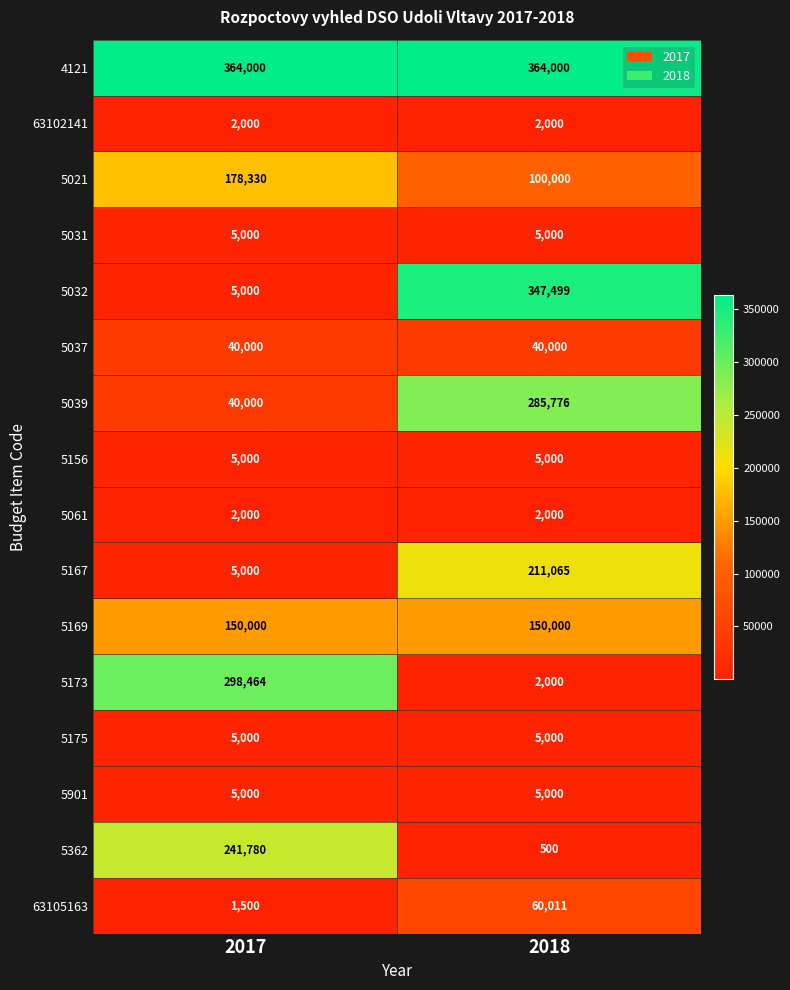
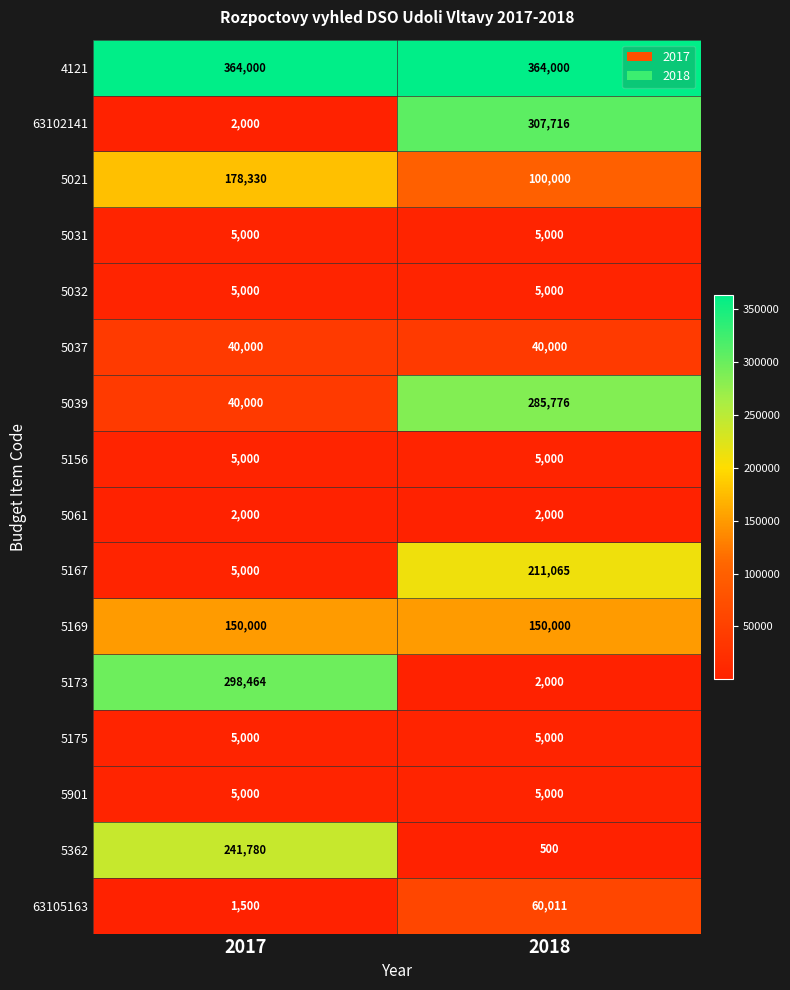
  {
    "4121": {
      "2017": "364,000",
      "2018": "364,000"
    },
    "63102141": {
      "2017": "2,000",
-     "2018": "2,000"
+     "2018": "307,716"
    },
    "5021": {
      "2017": "178,330",
      "2018": "100,000"
    },
    "5031": {
      "2017": "5,000",
      "2018": "5,000"
    },
    "5032": {
      "2017": "5,000",
-     "2018": "347,499"
+     "2018": "5,000"
    },
    "5037": {
      "2017": "40,000",
      "2018": "40,000"
    },
    "5039": {
      "2017": "40,000",
      "2018": "285,776"
    },
    "5156": {
      "2017": "5,000",
      "2018": "5,000"
    },
    "5061": {
      "2017": "2,000",
      "2018": "2,000"
    },
    "5167": {
      "2017": "5,000",
      "2018": "211,065"
    },
    "5169": {
      "2017": "150,000",
      "2018": "150,000"
    },
    "5173": {
      "2017": "298,464",
      "2018": "2,000"
    },
    "5175": {
      "2017": "5,000",
      "2018": "5,000"
    },
    "5901": {
      "2017": "5,000",
      "2018": "5,000"
    },
    "5362": {
      "2017": "241,780",
      "2018": "500"
    },
    "63105163": {
      "2017": "1,500",
      "2018": "60,011"
    }
  }
